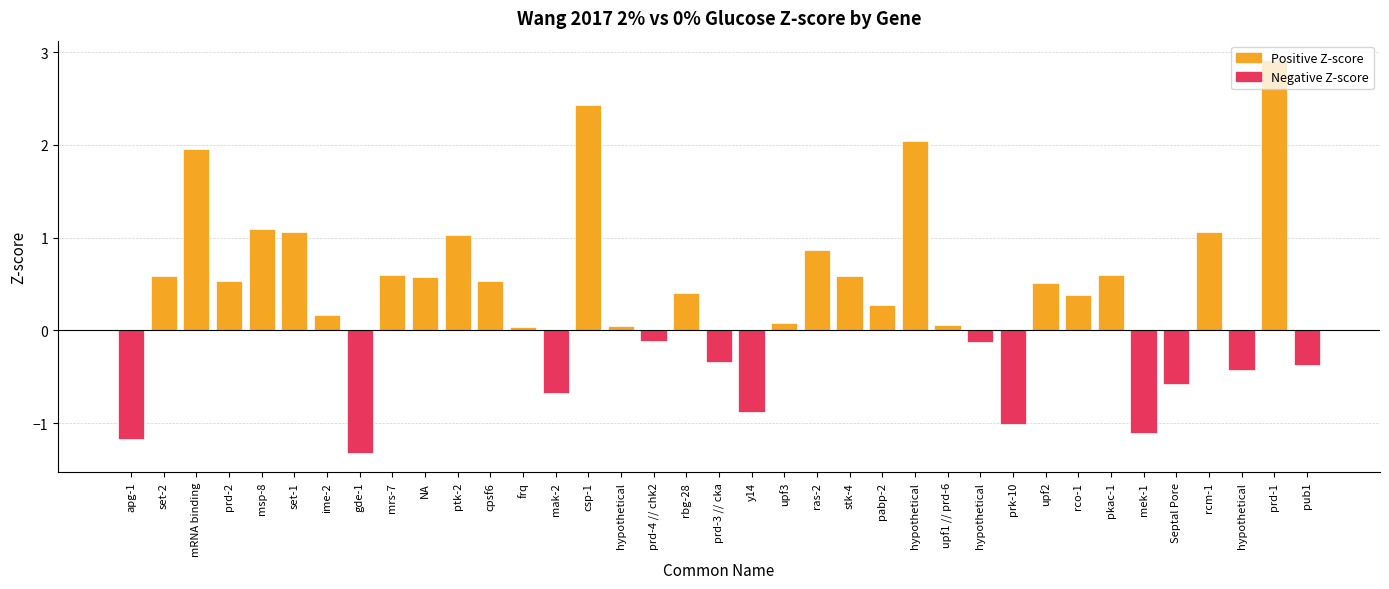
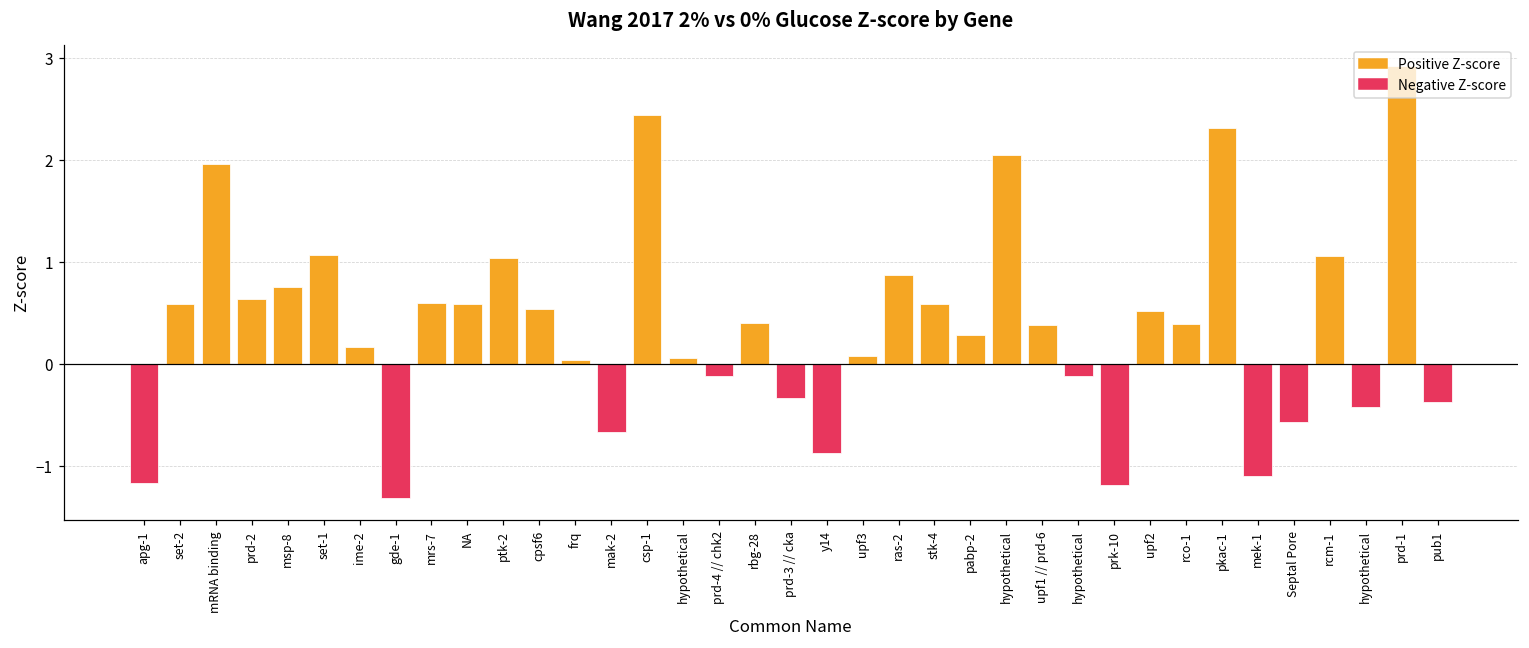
  {
    "apg-1": -1.2,
    "set-2": 0.6,
    "mRNA binding": 2.0,
-   "prd-2": 0.5,
-   "msp-8": 1.1,
+   "prd-2": 0.6,
+   "msp-8": 0.8,
    "set-1": 1.1,
    "ime-2": 0.2,
    "gde-1": -1.3,
    "mrs-7": 0.6,
    "NA": 0.6,
    "ptk-2": 1.0,
    "cpsf6": 0.5,
    "frq": 0.0,
    "mak-2": -0.7,
    "csp-1": 2.4,
    "prd-4 // chk2": -0.1,
    "rbg-28": 0.4,
    "prd-3 // cka": -0.3,
    "y14": -0.9,
    "upf3": 0.1,
    "ras-2": 0.9,
    "stk-4": 0.6,
    "pabp-2": 0.3,
-   "upf1 // prd-6": 0.1,
-   "prk-10": -1.0,
+   "upf1 // prd-6": 0.4,
+   "prk-10": -1.2,
    "upf2": 0.5,
    "rco-1": 0.4,
-   "pkac-1": 0.6,
+   "pkac-1": 2.3,
    "mek-1": -1.1,
    "Septal Pore": -0.6,
    "rcm-1": 1.1,
    "pub1": -0.4
  }
